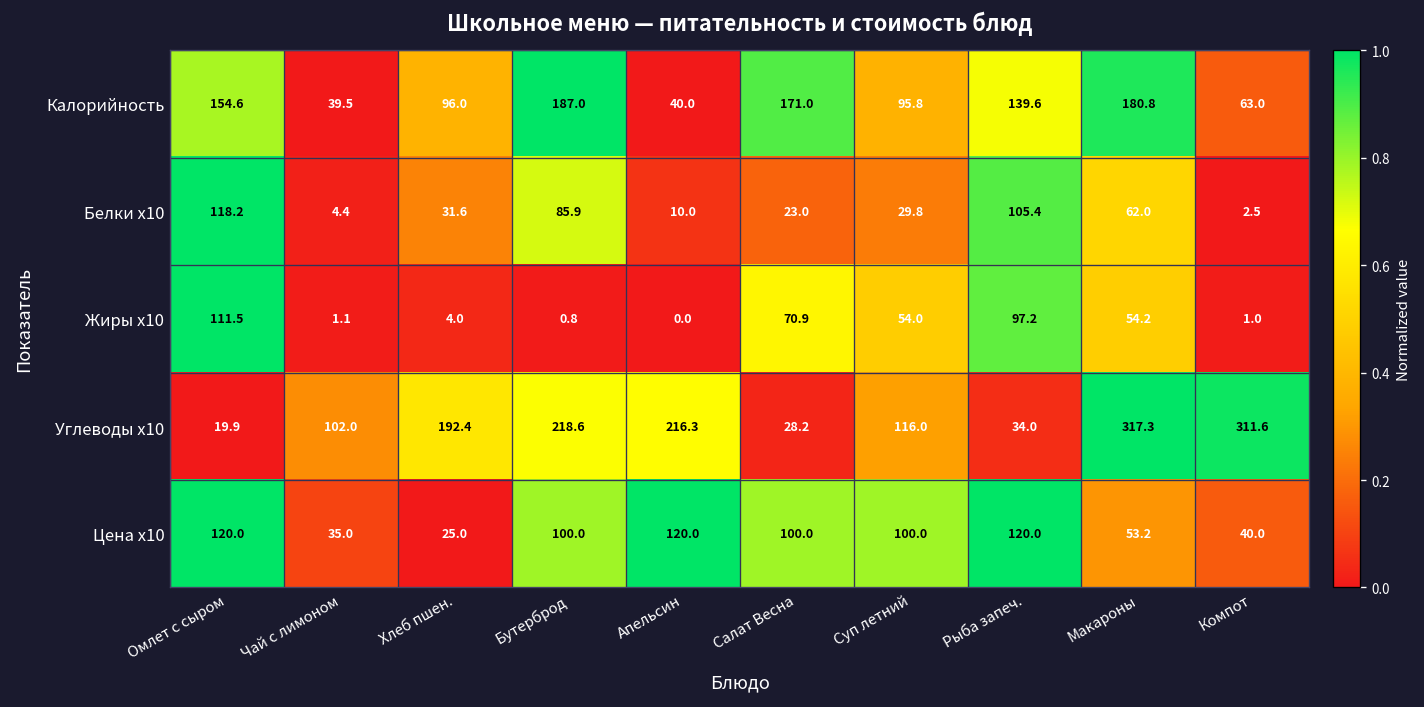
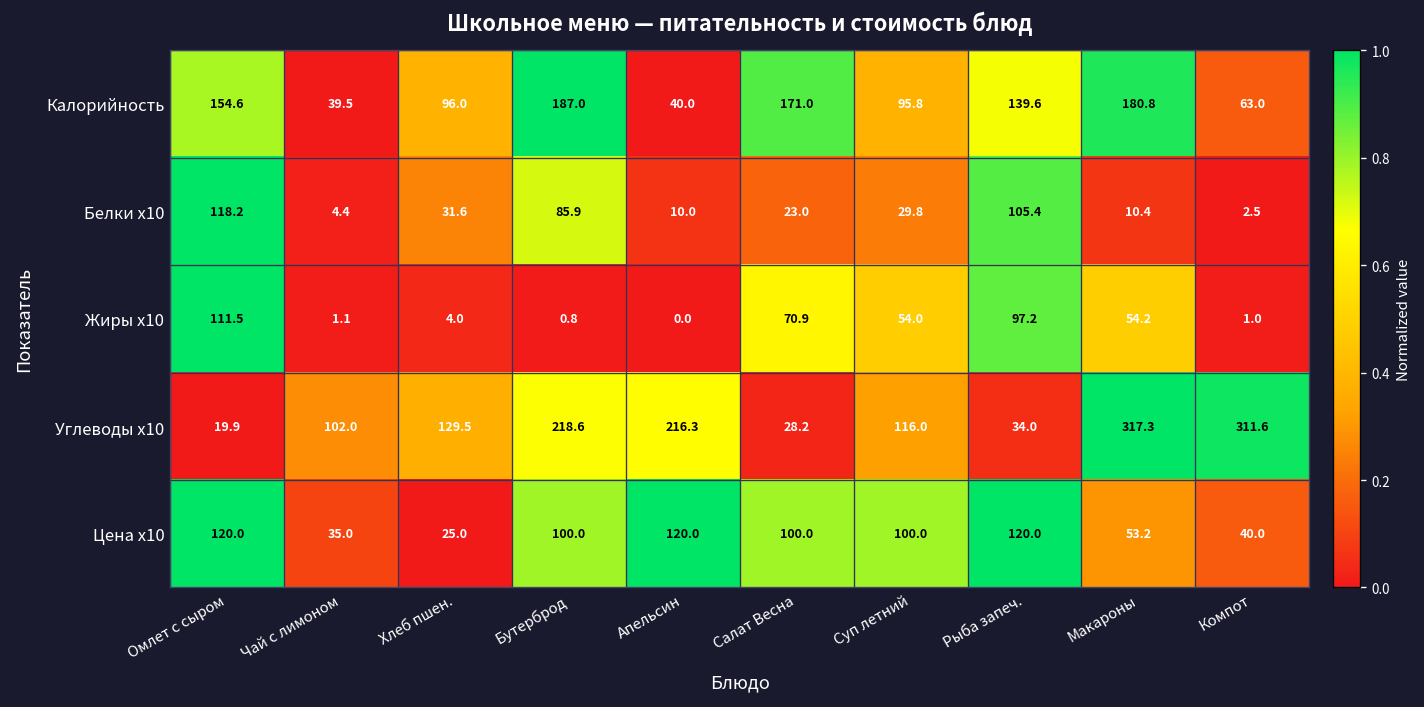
  {
    "Калорийность": {
      "Омлет с сыром": 154.6,
      "Чай с лимоном": 39.5,
      "Хлеб пшен.": 96.0,
      "Бутерброд": 187.0,
      "Апельсин": 40.0,
      "Салат Весна": 171.0,
      "Суп летний": 95.8,
      "Рыба запеч.": 139.6,
      "Макароны": 180.8,
      "Компот": 63.0
    },
    "Белки x10": {
      "Омлет с сыром": 118.2,
      "Чай с лимоном": 4.4,
      "Хлеб пшен.": 31.6,
      "Бутерброд": 85.9,
      "Апельсин": 10.0,
      "Салат Весна": 23.0,
      "Суп летний": 29.8,
      "Рыба запеч.": 105.4,
-     "Макароны": 62.0,
+     "Макароны": 10.4,
      "Компот": 2.5
    },
    "Жиры x10": {
      "Омлет с сыром": 111.5,
      "Чай с лимоном": 1.1,
      "Хлеб пшен.": 4.0,
      "Бутерброд": 0.8,
      "Апельсин": 0.0,
      "Салат Весна": 70.9,
      "Суп летний": 54.0,
      "Рыба запеч.": 97.2,
      "Макароны": 54.2,
      "Компот": 1.0
    },
    "Углеводы x10": {
      "Омлет с сыром": 19.9,
      "Чай с лимоном": 102.0,
-     "Хлеб пшен.": 192.4,
+     "Хлеб пшен.": 129.5,
      "Бутерброд": 218.6,
      "Апельсин": 216.3,
      "Салат Весна": 28.2,
      "Суп летний": 116.0,
      "Рыба запеч.": 34.0,
      "Макароны": 317.3,
      "Компот": 311.6
    },
    "Цена x10": {
      "Омлет с сыром": 120.0,
      "Чай с лимоном": 35.0,
      "Хлеб пшен.": 25.0,
      "Бутерброд": 100.0,
      "Апельсин": 120.0,
      "Салат Весна": 100.0,
      "Суп летний": 100.0,
      "Рыба запеч.": 120.0,
      "Макароны": 53.2,
      "Компот": 40.0
    }
  }
